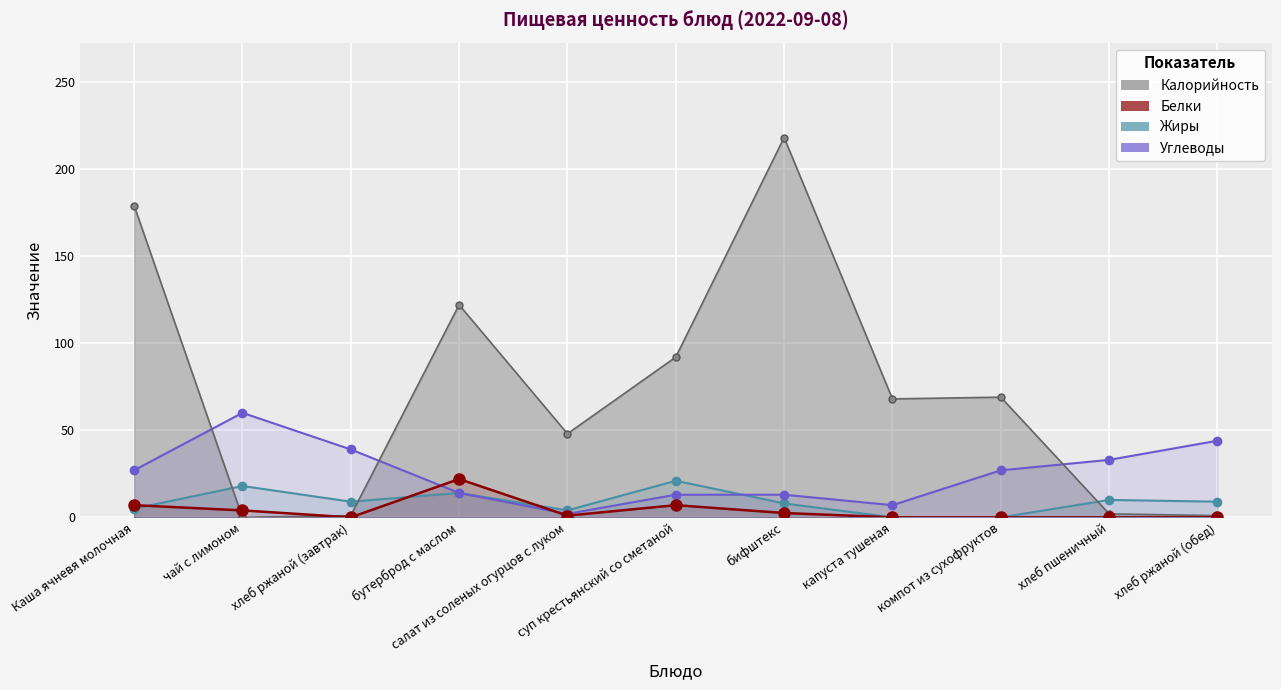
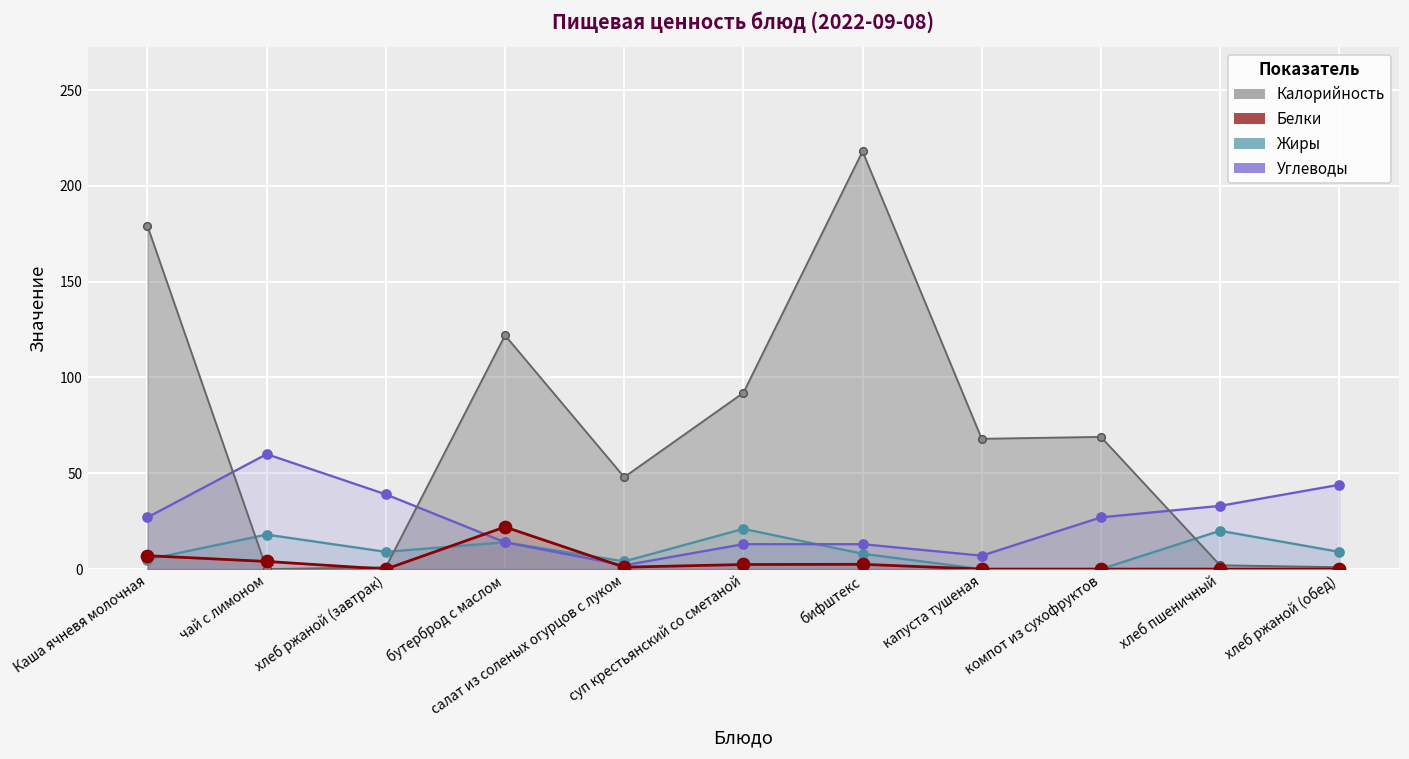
  {
    "Белки": {
      "Каша ячневя молочная": 7,
      "чай с лимоном": 4,
      "бутерброд с маслом": 22,
-     "суп крестьянский со сметаной": 7,
+     "суп крестьянский со сметаной": 2,
      "бифштекс": 3,
      "хлеб пшеничный": 0
    },
    "Жиры": {
      "Каша ячневя молочная": 5,
      "чай с лимоном": 18,
      "хлеб ржаной (завтрак)": 9,
      "салат из соленых огурцов с луком": 4,
      "суп крестьянский со сметаной": 21,
      "бифштекс": 8,
-     "хлеб пшеничный": 10,
+     "хлеб пшеничный": 20,
      "хлеб ржаной (обед)": 9
    },
    "Углеводы": {
      "Каша ячневя молочная": 27,
      "чай с лимоном": 60,
      "хлеб ржаной (завтрак)": 39,
      "суп крестьянский со сметаной": 13,
      "бифштекс": 13,
      "капуста тушеная": 7,
      "компот из сухофруктов": 27,
      "хлеб пшеничный": 33,
      "хлеб ржаной (обед)": 44
    }
  }
